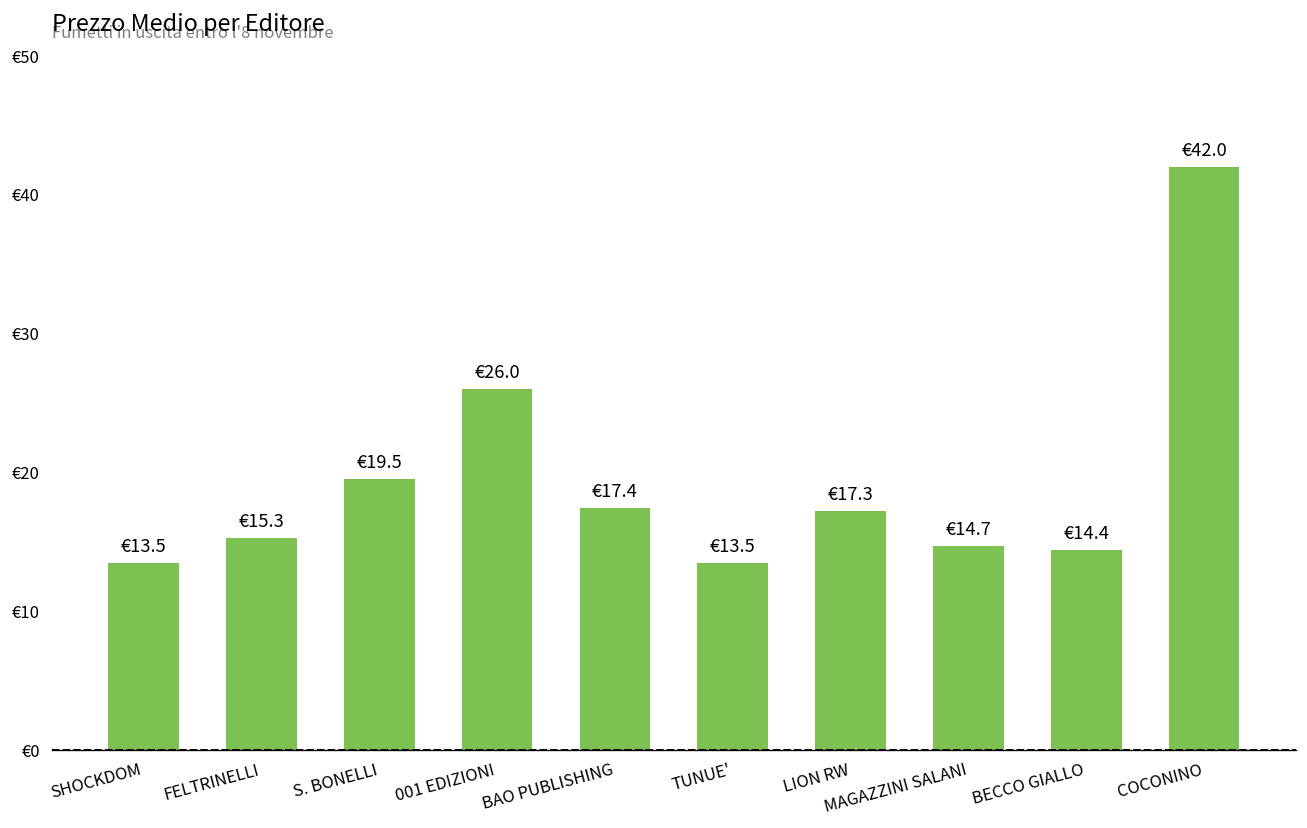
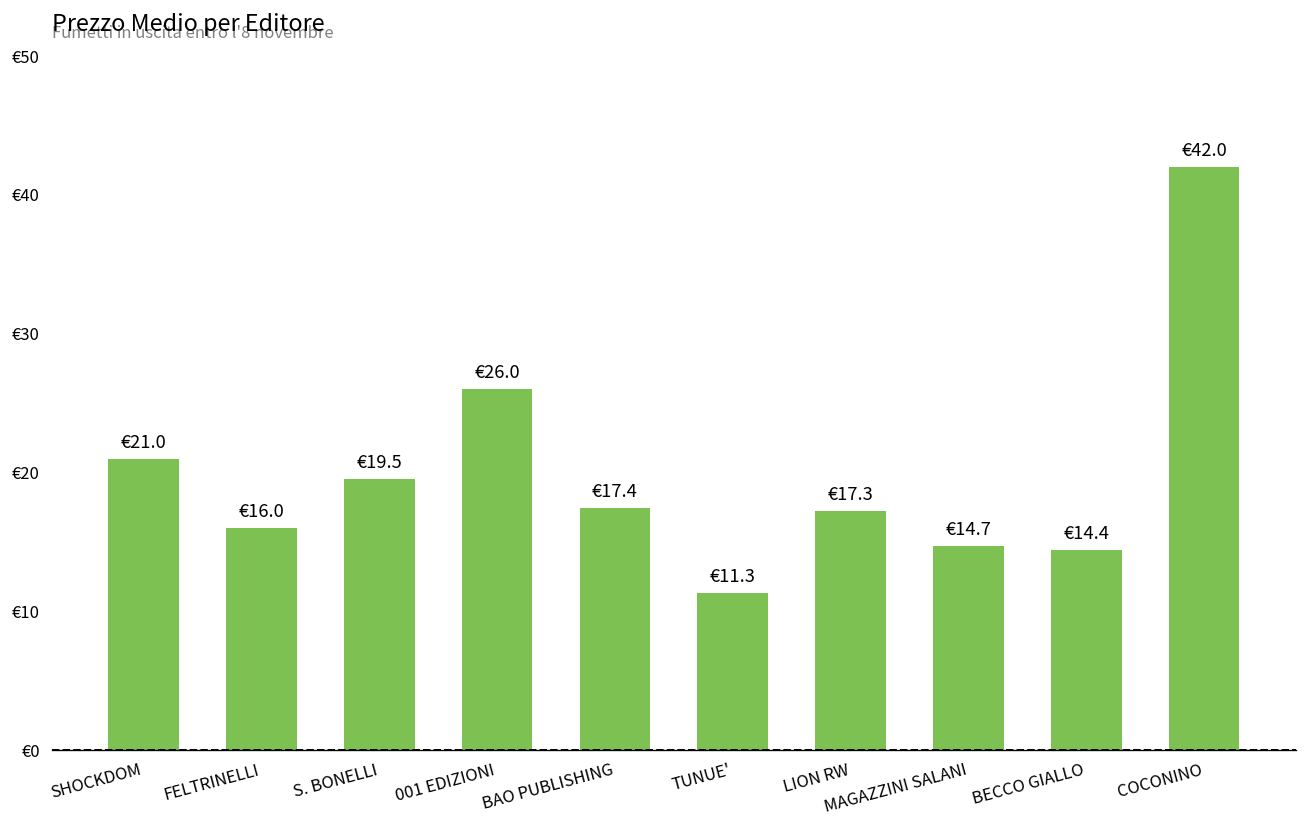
  {
-   "SHOCKDOM": "€13.5",
-   "FELTRINELLI": "€15.3",
+   "SHOCKDOM": "€21.0",
+   "FELTRINELLI": "€16.0",
    "S. BONELLI": "€19.5",
    "001 EDIZIONI": "€26.0",
    "BAO PUBLISHING": "€17.4",
-   "TUNUE'": "€13.5",
+   "TUNUE'": "€11.3",
    "LION RW": "€17.3",
    "MAGAZZINI SALANI": "€14.7",
    "BECCO GIALLO": "€14.4",
    "COCONINO": "€42.0"
  }
